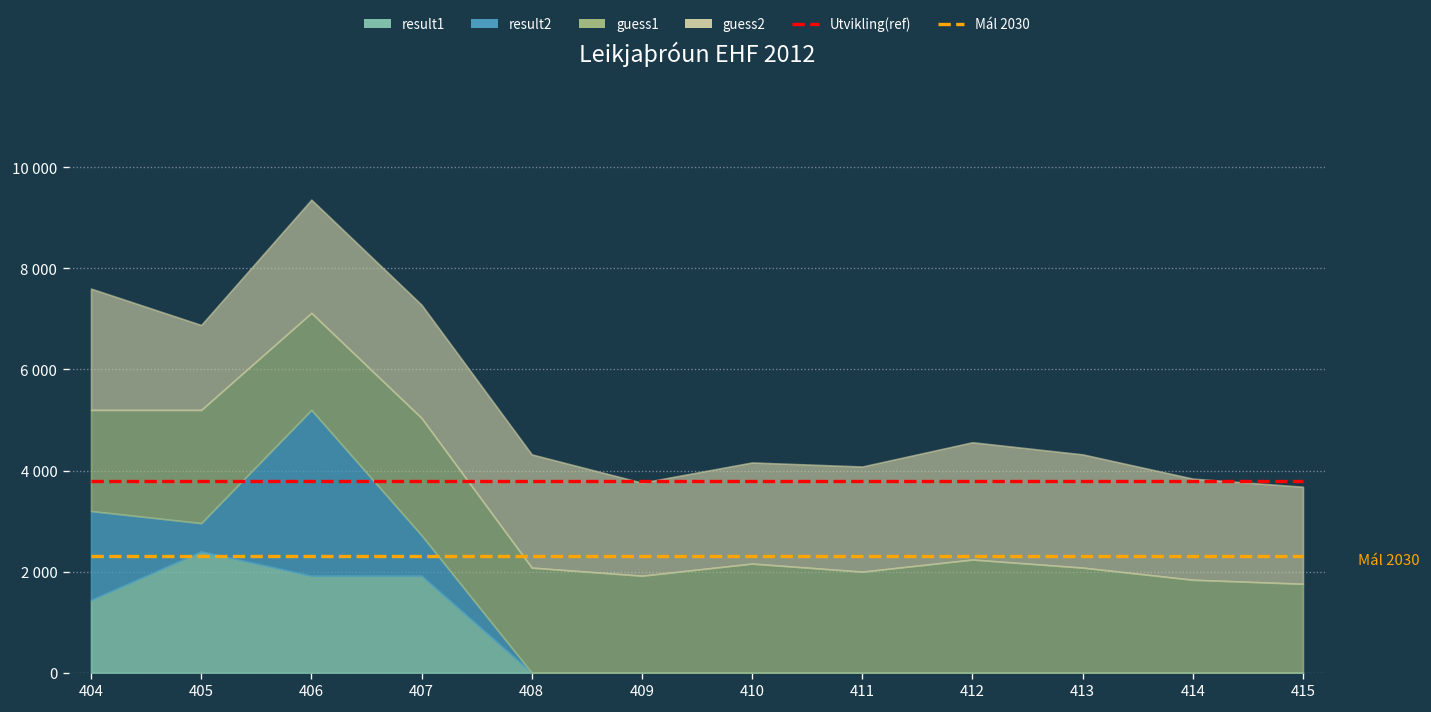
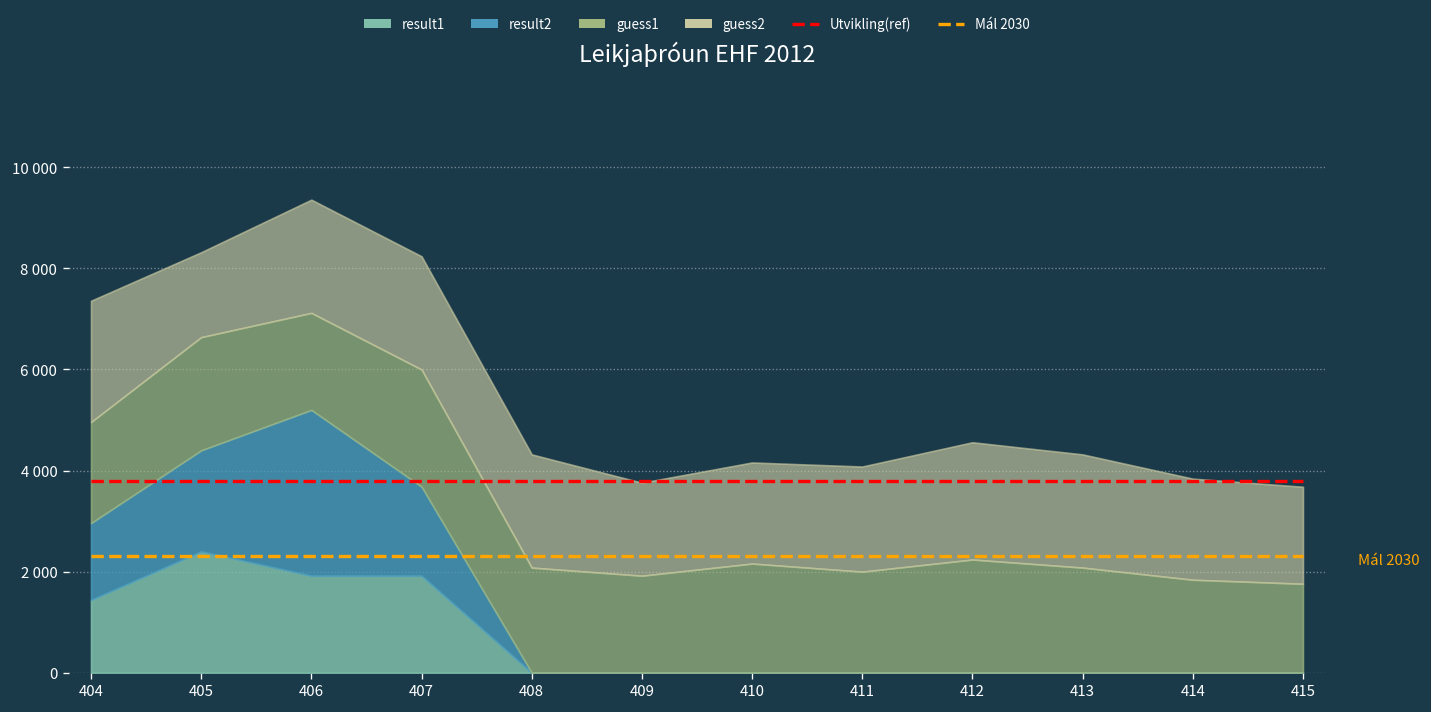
  {
    "Utvikling(ref)": {
      "404": 3800,
      "405": 3800,
      "406": 3800,
      "407": 3800,
      "408": 3800,
      "410": 3800,
      "411": 3800,
      "412": 3800,
      "413": 3800,
      "415": 3800
    },
    "result2": {
-     "404": 1800,
-     "405": 600,
+     "404": 1500,
+     "405": 2000,
      "406": 3300,
-     "407": 800
+     "407": 1800
    },
    "Mál 2030": {
      "404": 2300,
      "405": 2300,
      "406": 2300,
      "407": 2300,
      "408": 2300,
      "409": 2300,
      "410": 2300,
      "411": 2300,
      "413": 2300,
      "414": 2300,
      "415": 2300
    }
  }
